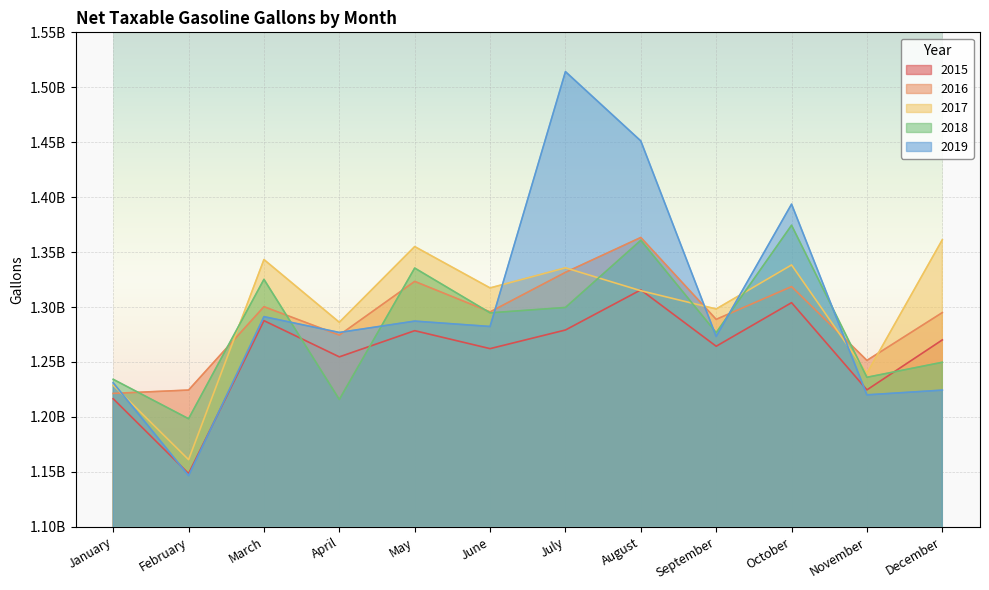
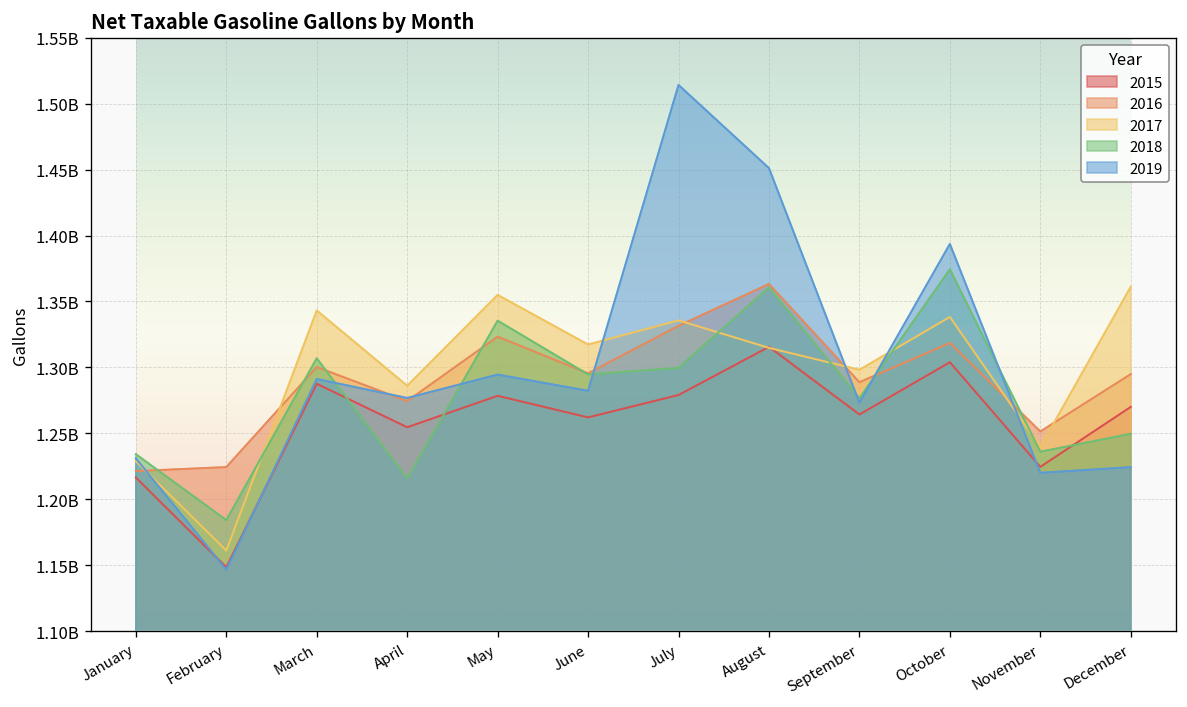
  {
    "2018": {
      "January": 1234000000,
-     "February": 1198000000,
-     "March": 1325000000,
+     "February": 1184000000,
+     "March": 1307000000,
      "April": 1216000000,
      "May": 1335000000,
      "July": 1300000000,
      "August": 1361000000,
      "September": 1277000000,
      "October": 1374000000,
      "November": 1236000000,
      "December": 1250000000
    },
    "2019": {
      "March": 1291000000,
      "April": 1277000000,
-     "May": 1287000000,
+     "May": 1295000000,
      "June": 1282000000,
      "July": 1514000000,
      "August": 1451000000,
      "September": 1273000000,
      "October": 1394000000,
      "November": 1220000000,
      "December": 1224000000
    }
  }
